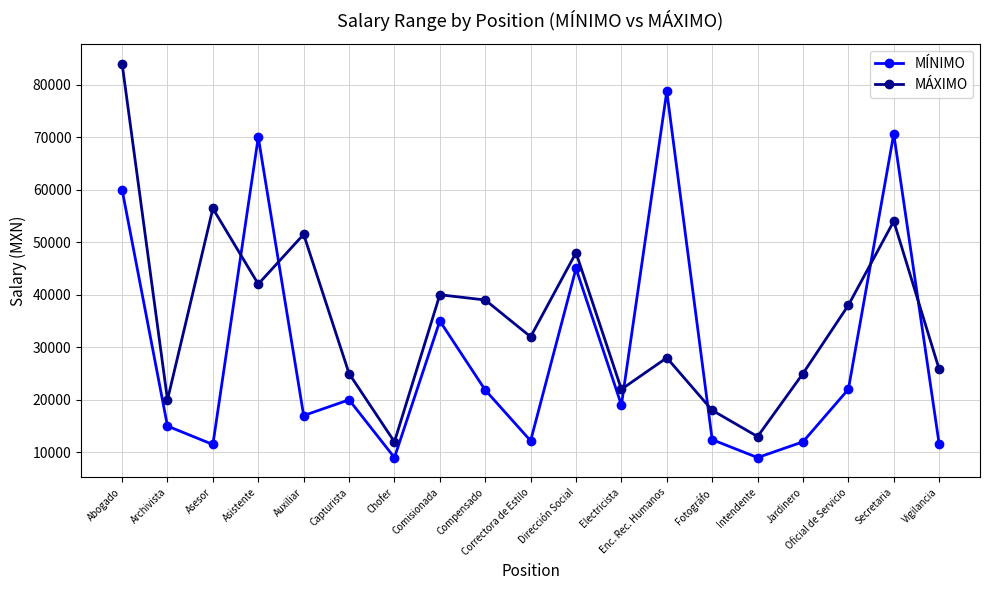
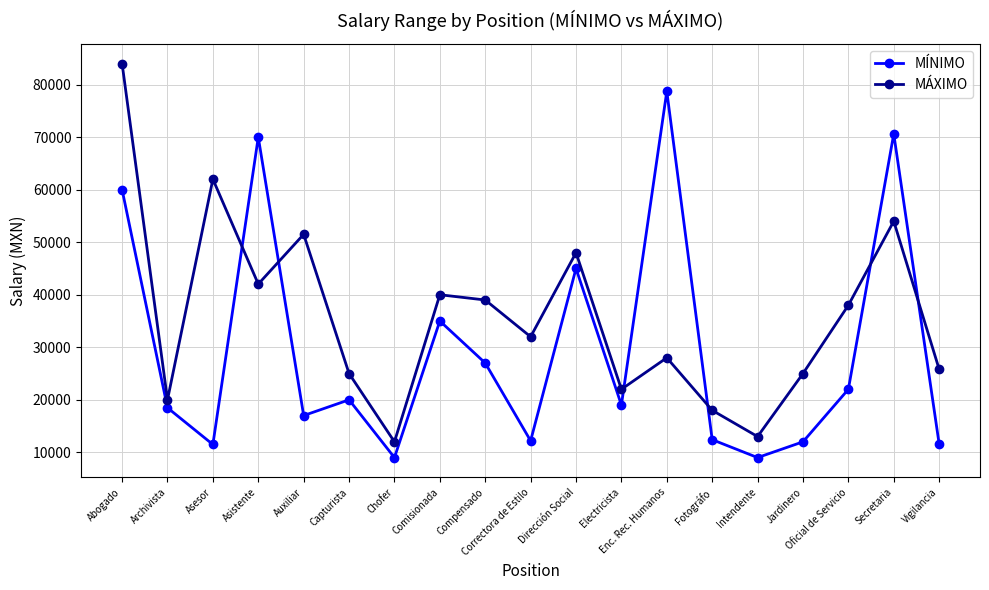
  {
    "MÍNIMO": {
      "Abogado": 60000,
-     "Archivista": 15000,
+     "Archivista": 18000,
      "Asesor": 11000,
      "Asistente": 70000,
      "Auxiliar": 17000,
      "Capturista": 20000,
      "Chofer": 9000,
      "Comisionada": 35000,
-     "Compensado": 22000,
+     "Compensado": 27000,
      "Correctora de Estilo": 12000,
      "Dirección Social": 45000,
      "Electricista": 19000,
      "Enc. Rec. Humanos": 79000,
      "Fotográfo": 12000,
      "Intendente": 9000,
      "Jardinero": 12000,
      "Oficial de Servicio": 22000,
      "Secretaria": 71000,
      "Vigilancia": 12000
    },
    "MÁXIMO": {
      "Abogado": 84000,
      "Archivista": 20000,
-     "Asesor": 56000,
+     "Asesor": 62000,
      "Asistente": 42000,
      "Auxiliar": 52000,
      "Capturista": 25000,
      "Chofer": 12000,
      "Comisionada": 40000,
      "Compensado": 39000,
      "Correctora de Estilo": 32000,
      "Dirección Social": 48000,
      "Electricista": 22000,
      "Enc. Rec. Humanos": 28000,
      "Fotográfo": 18000,
      "Intendente": 13000,
      "Jardinero": 25000,
      "Oficial de Servicio": 38000,
      "Secretaria": 54000,
      "Vigilancia": 26000
    }
  }
